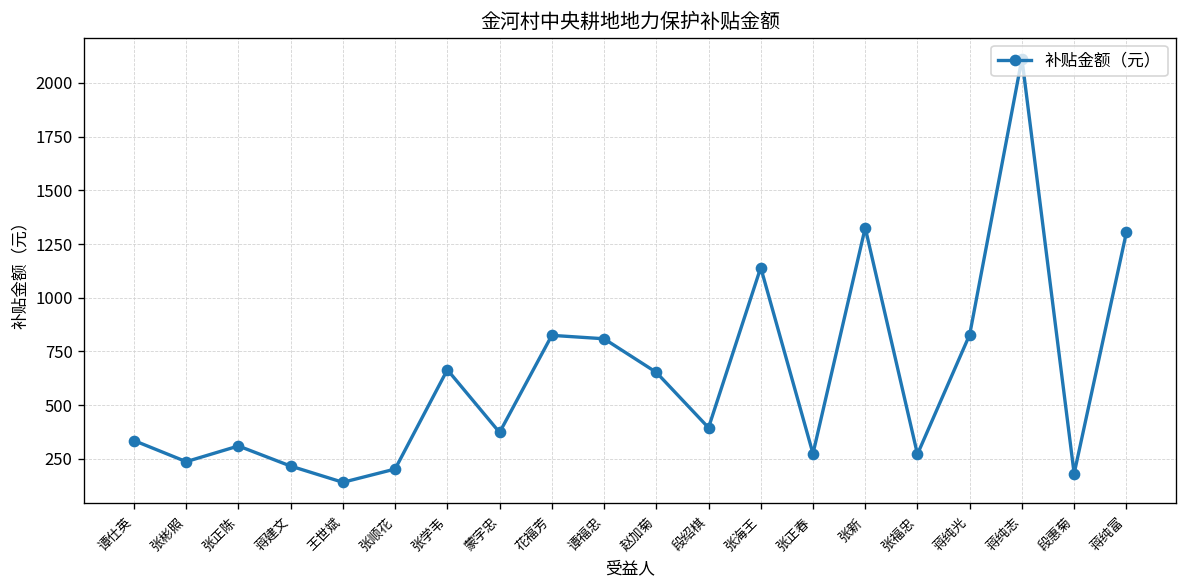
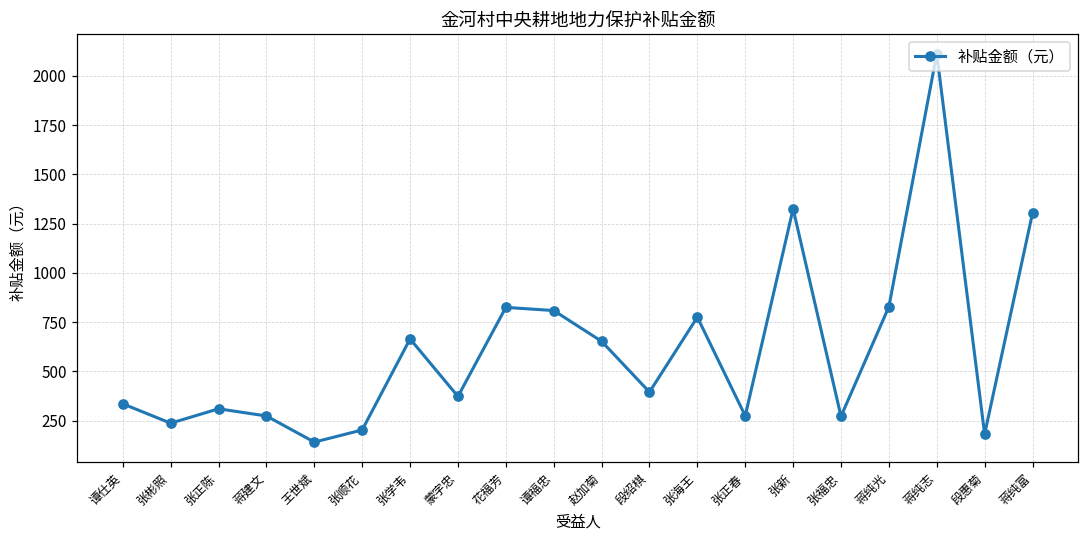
  {
    "谭仕英": 340,
    "张彬照": 240,
    "张正陈": 310,
-   "蒋建文": 220,
+   "蒋建文": 270,
    "王世斌": 140,
    "张顺花": 200,
    "张学韦": 670,
    "蒙字忠": 370,
    "花福芳": 830,
    "谭福忠": 810,
    "赵加菊": 650,
    "段绍棋": 400,
-   "张海王": 1140,
+   "张海王": 780,
    "张正春": 270,
    "张新": 1330,
    "张福忠": 270,
    "蒋纯光": 830,
    "段惠菊": 180,
    "蒋纯富": 1300
  }
